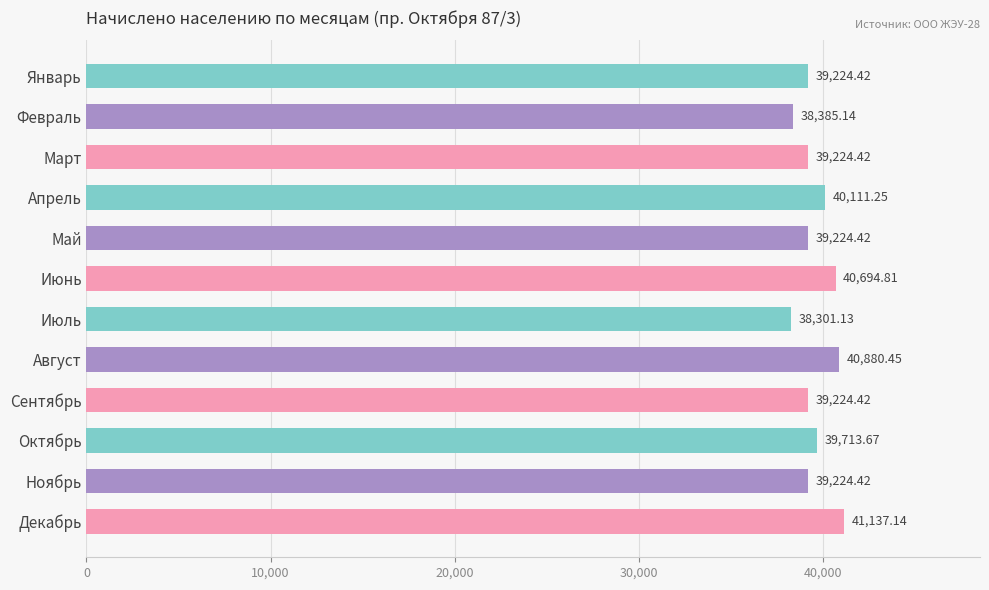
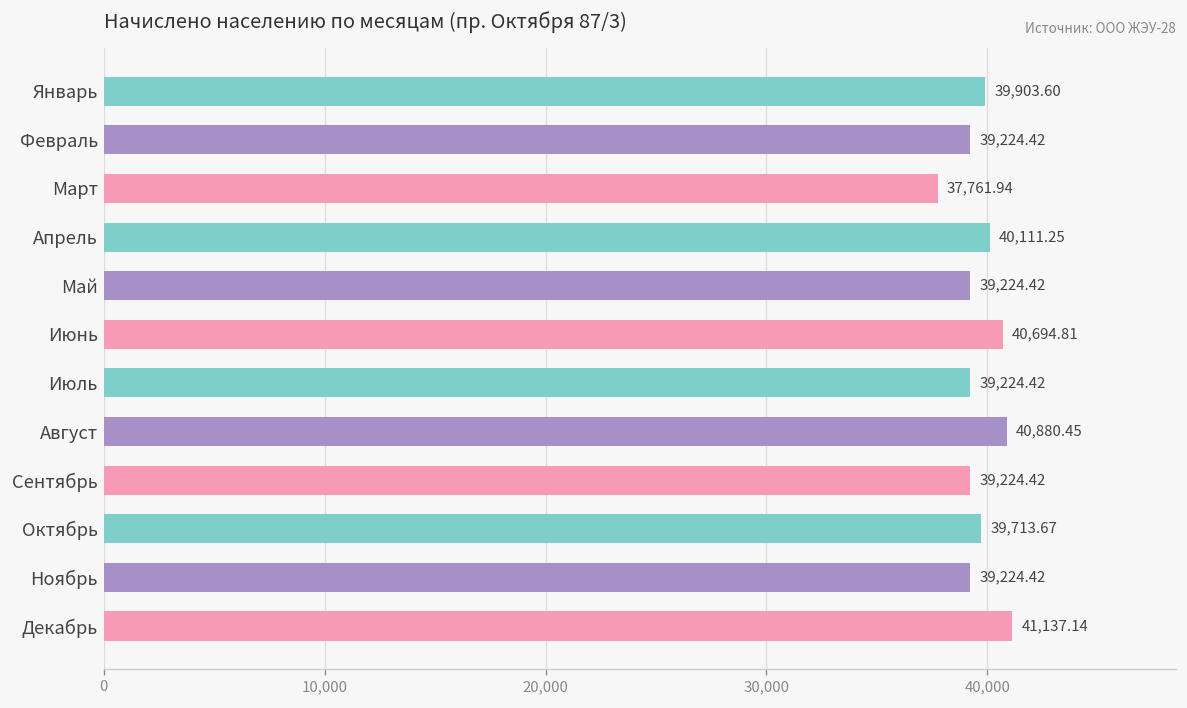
  {
-   "Январь": "39,224.42",
-   "Февраль": "38,385.14",
-   "Март": "39,224.42",
+   "Январь": "39,903.60",
+   "Февраль": "39,224.42",
+   "Март": "37,761.94",
    "Апрель": "40,111.25",
    "Май": "39,224.42",
    "Июнь": "40,694.81",
-   "Июль": "38,301.13",
+   "Июль": "39,224.42",
    "Август": "40,880.45",
    "Сентябрь": "39,224.42",
    "Октябрь": "39,713.67",
    "Ноябрь": "39,224.42",
    "Декабрь": "41,137.14"
  }
